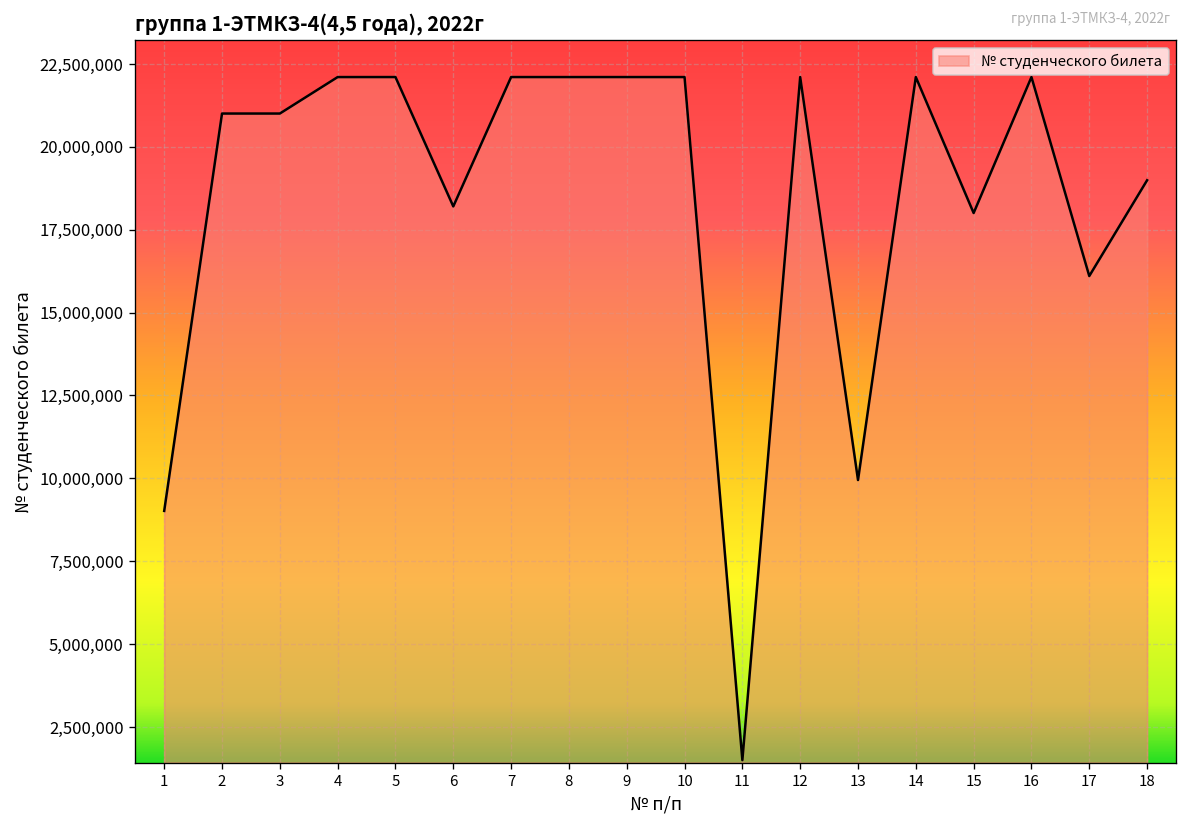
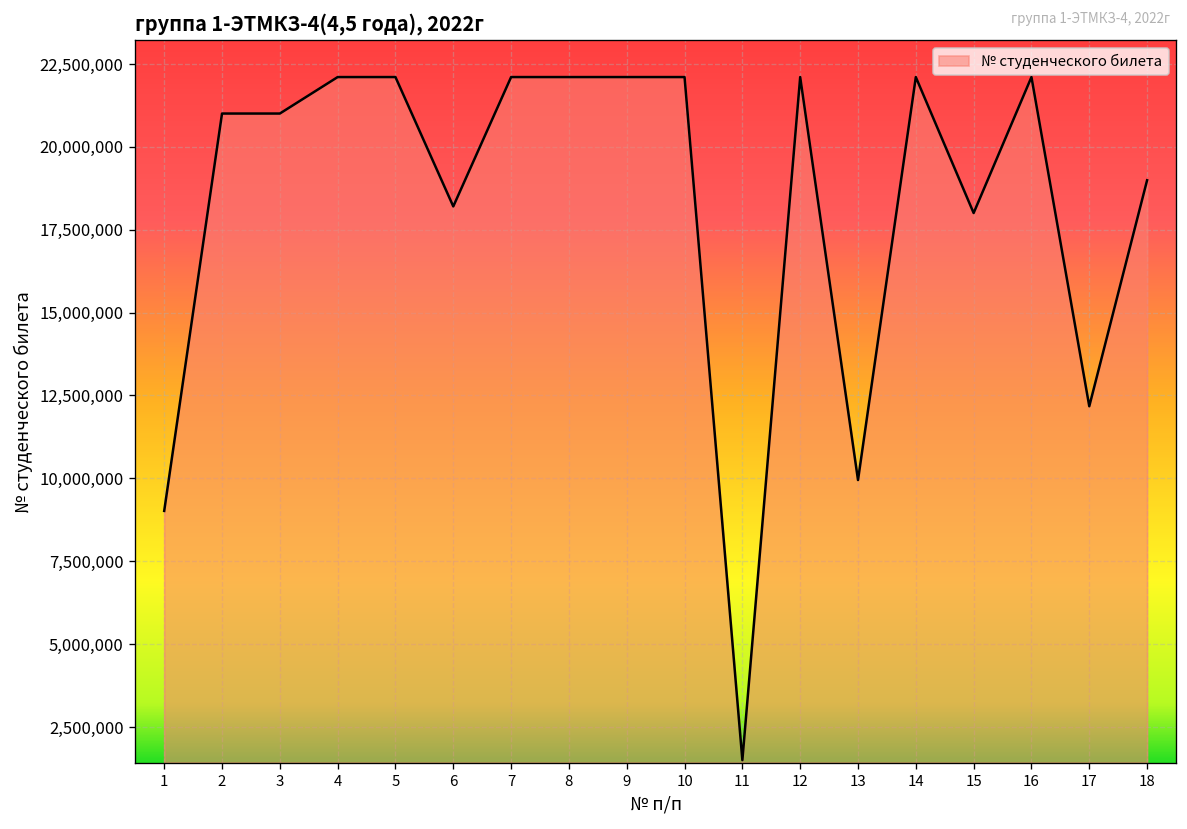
  {
    "1": "9,000,000",
    "2": "21,000,000",
    "3": "21,000,000",
    "4": "22,100,000",
    "5": "22,100,000",
    "6": "18,200,000",
    "7": "22,100,000",
    "8": "22,100,000",
    "9": "22,100,000",
    "10": "22,100,000",
    "11": "1,500,000",
    "12": "22,100,000",
    "13": "9,900,000",
    "14": "22,100,000",
    "15": "18,000,000",
    "16": "22,100,000",
-   "17": "16,100,000",
+   "17": "12,200,000",
    "18": "19,000,000"
  }
